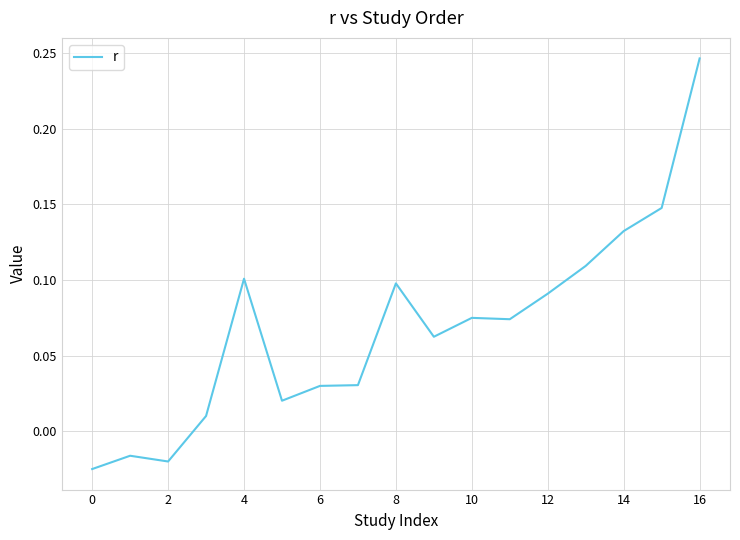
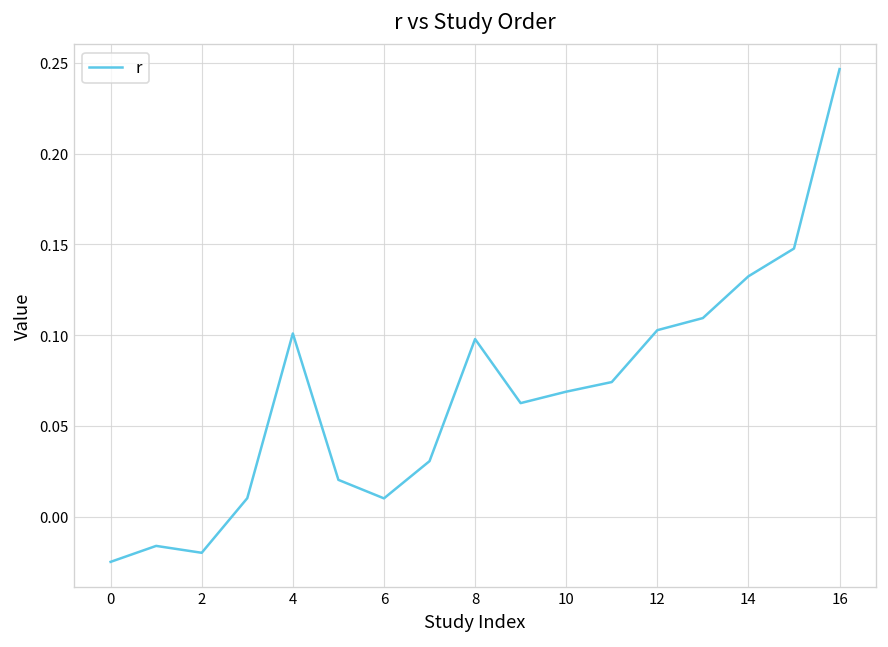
  {
    "0": -0.025,
    "2": -0.020,
    "4": 0.101,
-   "6": 0.03,
+   "6": 0.01,
    "8": 0.098,
-   "10": 0.075,
-   "12": 0.091,
+   "10": 0.069,
+   "12": 0.103,
    "14": 0.132,
    "16": 0.247
  }
